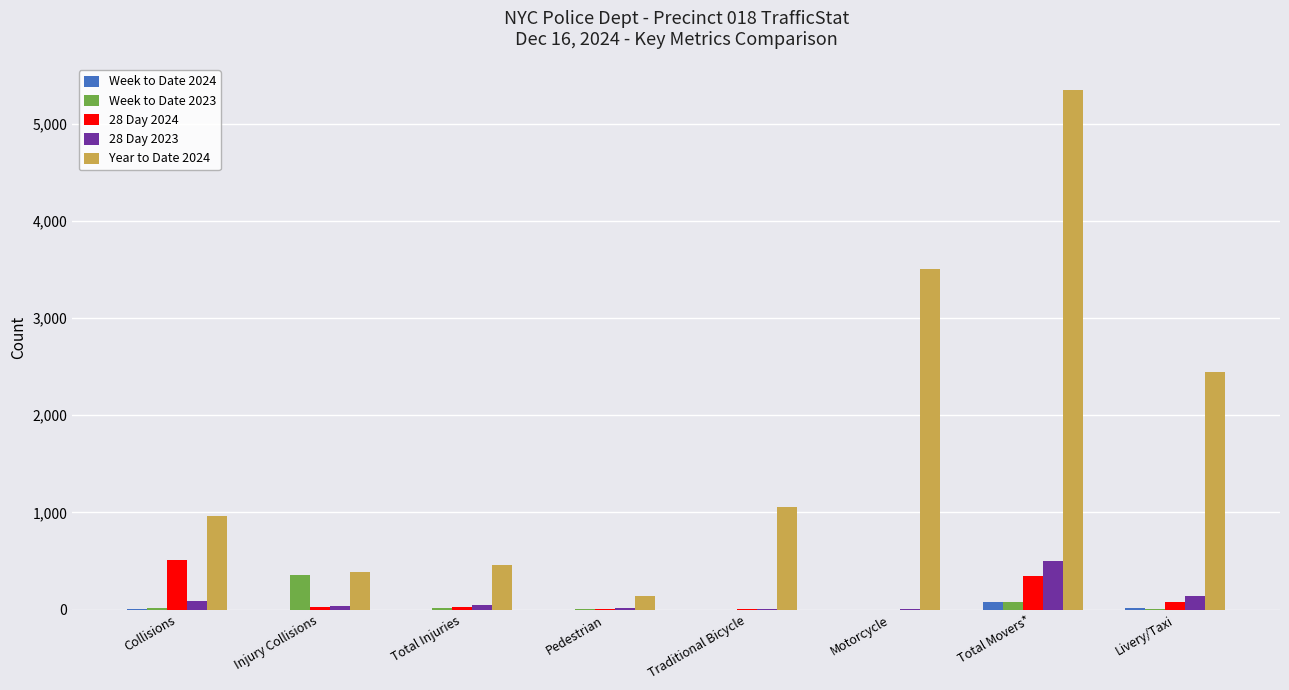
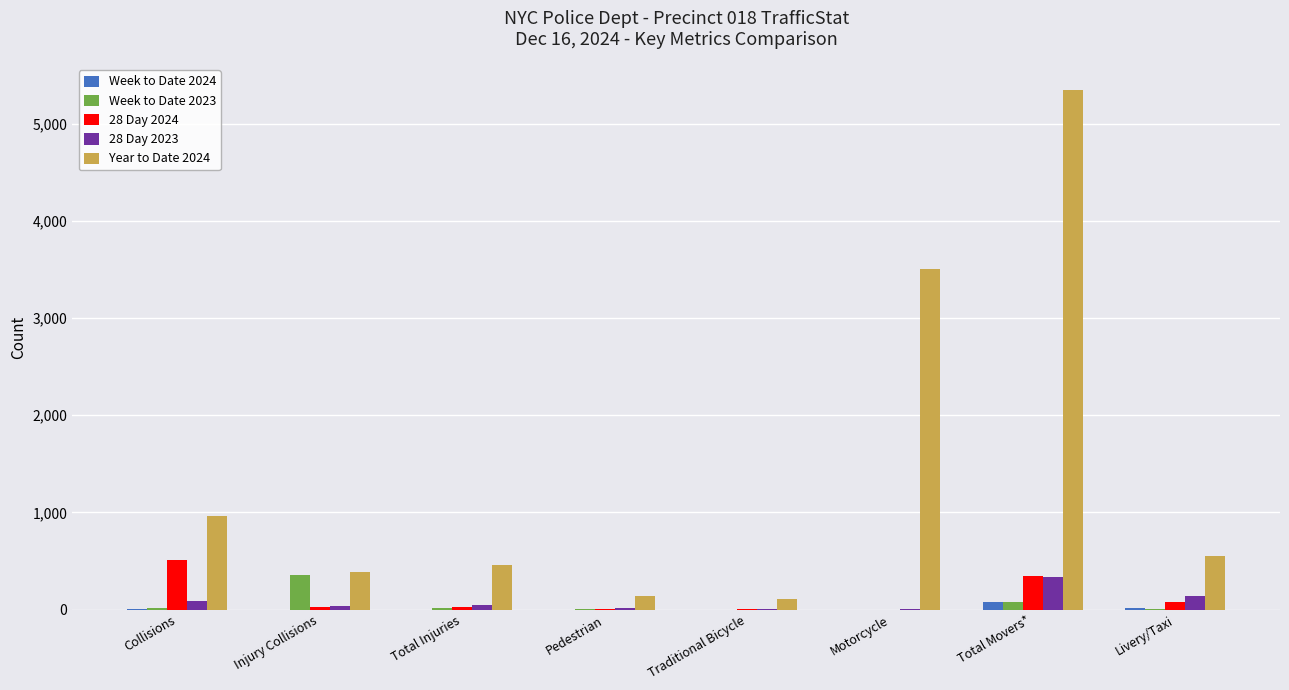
  {
    "Week to Date 2024": {
      "Injury Collisions": "0",
      "Total Injuries": "0",
      "Pedestrian": "0",
      "Traditional Bicycle": "0",
      "Motorcycle": "0",
      "Total Movers*": "100"
    },
    "Week to Date 2023": {
      "Injury Collisions": "400",
      "Traditional Bicycle": "0",
      "Motorcycle": "0",
      "Total Movers*": "100"
    },
    "28 Day 2024": {
      "Collisions": "500",
      "Total Injuries": "0",
      "Motorcycle": "0",
      "Total Movers*": "300",
      "Livery/Taxi": "100"
    },
    "28 Day 2023": {
      "Collisions": "100",
      "Injury Collisions": "0",
      "Total Injuries": "0",
-     "Total Movers*": "500",
+     "Total Movers*": "300",
      "Livery/Taxi": "100"
    },
    "Year to Date 2024": {
      "Collisions": "1,000",
      "Injury Collisions": "400",
      "Total Injuries": "500",
      "Pedestrian": "100",
-     "Traditional Bicycle": "1,100",
+     "Traditional Bicycle": "100",
      "Motorcycle": "3,500",
      "Total Movers*": "5,300",
-     "Livery/Taxi": "2,400"
+     "Livery/Taxi": "600"
    }
  }
